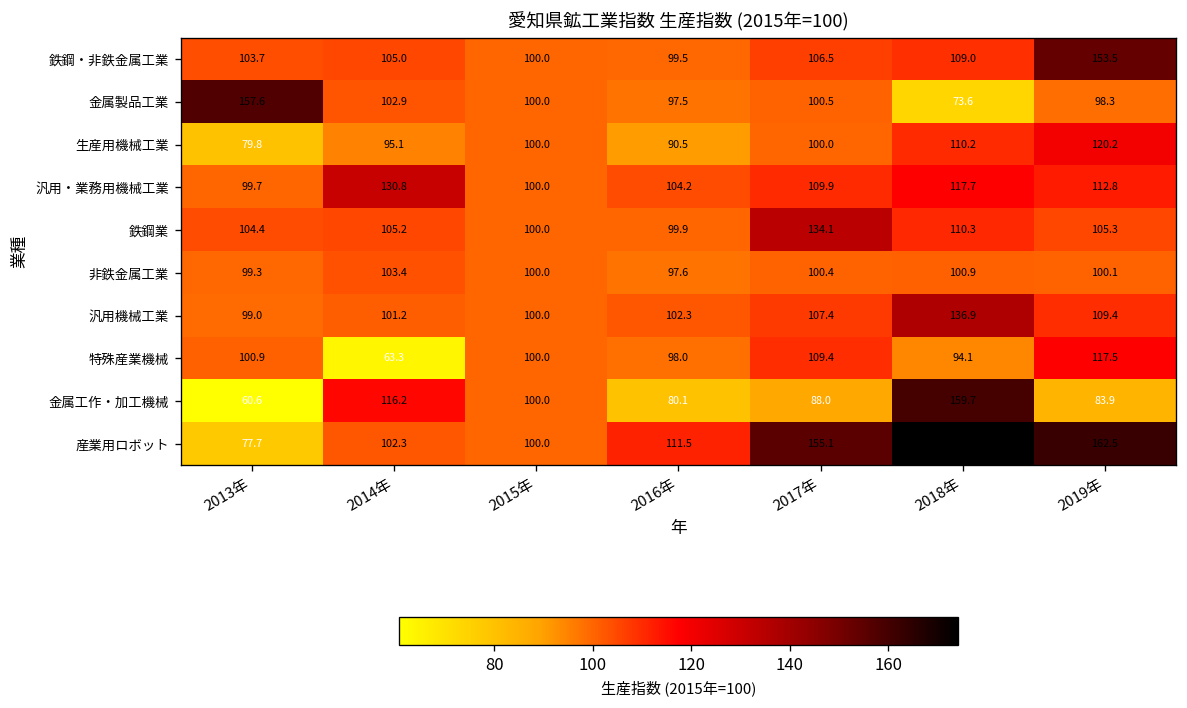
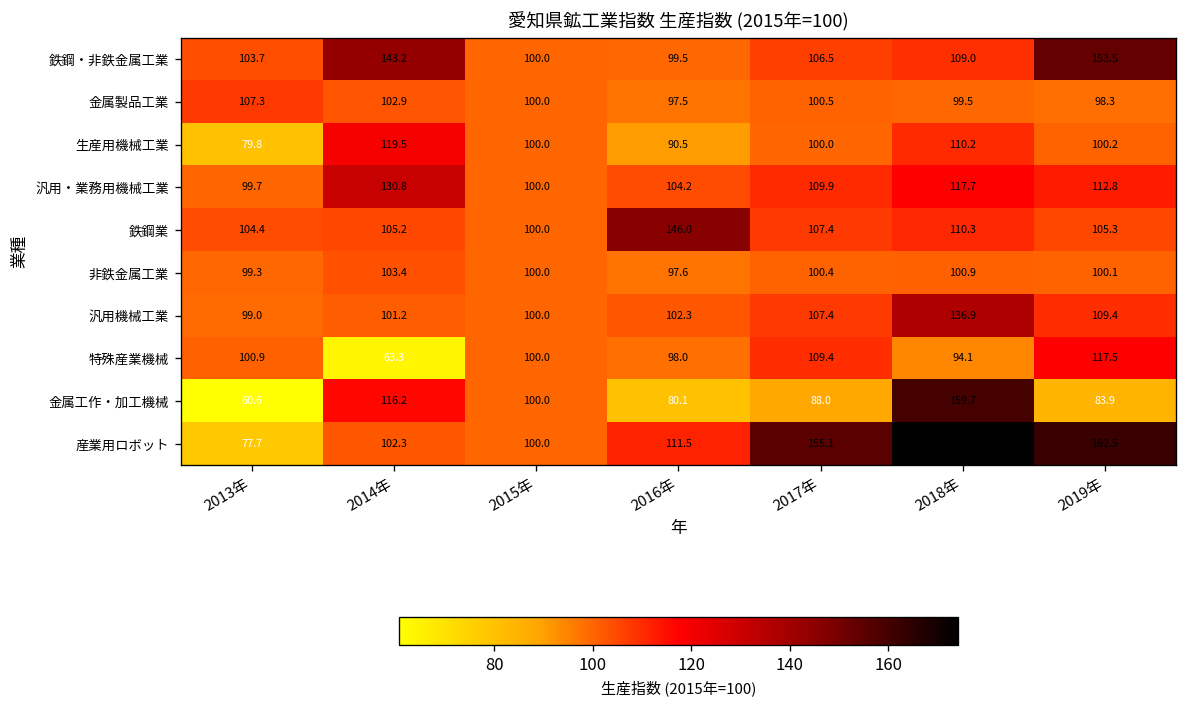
  {
    "鉄鋼・非鉄金属工業": {
      "2013年": 103.7,
-     "2014年": 105.0,
+     "2014年": 143.2,
      "2015年": 100.0,
      "2016年": 99.5,
      "2017年": 106.5,
      "2018年": 109.0,
      "2019年": 153.5
    },
    "金属製品工業": {
-     "2013年": 157.6,
+     "2013年": 107.3,
      "2014年": 102.9,
      "2015年": 100.0,
      "2016年": 97.5,
      "2017年": 100.5,
-     "2018年": 73.6,
+     "2018年": 99.5,
      "2019年": 98.3
    },
    "生産用機械工業": {
      "2013年": 79.8,
-     "2014年": 95.1,
+     "2014年": 119.5,
      "2015年": 100.0,
      "2016年": 90.5,
      "2017年": 100.0,
      "2018年": 110.2,
-     "2019年": 120.2
+     "2019年": 100.2
    },
    "汎用・業務用機械工業": {
      "2013年": 99.7,
      "2014年": 130.8,
      "2015年": 100.0,
      "2016年": 104.2,
      "2017年": 109.9,
      "2018年": 117.7,
      "2019年": 112.8
    },
    "鉄鋼業": {
      "2013年": 104.4,
      "2014年": 105.2,
      "2015年": 100.0,
-     "2016年": 99.9,
-     "2017年": 134.1,
+     "2016年": 146.0,
+     "2017年": 107.4,
      "2018年": 110.3,
      "2019年": 105.3
    },
    "非鉄金属工業": {
      "2013年": 99.3,
      "2014年": 103.4,
      "2015年": 100.0,
      "2016年": 97.6,
      "2017年": 100.4,
      "2018年": 100.9,
      "2019年": 100.1
    },
    "汎用機械工業": {
      "2013年": 99.0,
      "2014年": 101.2,
      "2015年": 100.0,
      "2016年": 102.3,
      "2017年": 107.4,
      "2018年": 136.9,
      "2019年": 109.4
    },
    "特殊産業機械": {
      "2013年": 100.9,
      "2014年": 63.3,
      "2015年": 100.0,
      "2016年": 98.0,
      "2017年": 109.4,
      "2018年": 94.1,
      "2019年": 117.5
    },
    "金属工作・加工機械": {
      "2013年": 60.6,
      "2014年": 116.2,
      "2015年": 100.0,
      "2016年": 80.1,
      "2017年": 88.0,
      "2018年": 159.7,
      "2019年": 83.9
    },
    "産業用ロボット": {
      "2013年": 77.7,
      "2014年": 102.3,
      "2015年": 100.0,
      "2016年": 111.5,
      "2017年": 155.1,
      "2019年": 162.5
    }
  }
